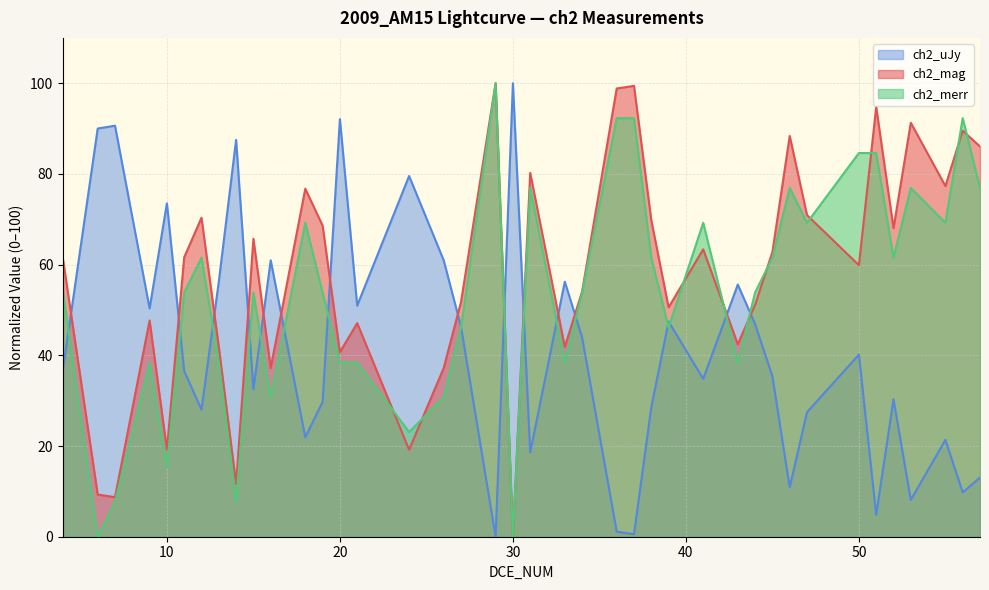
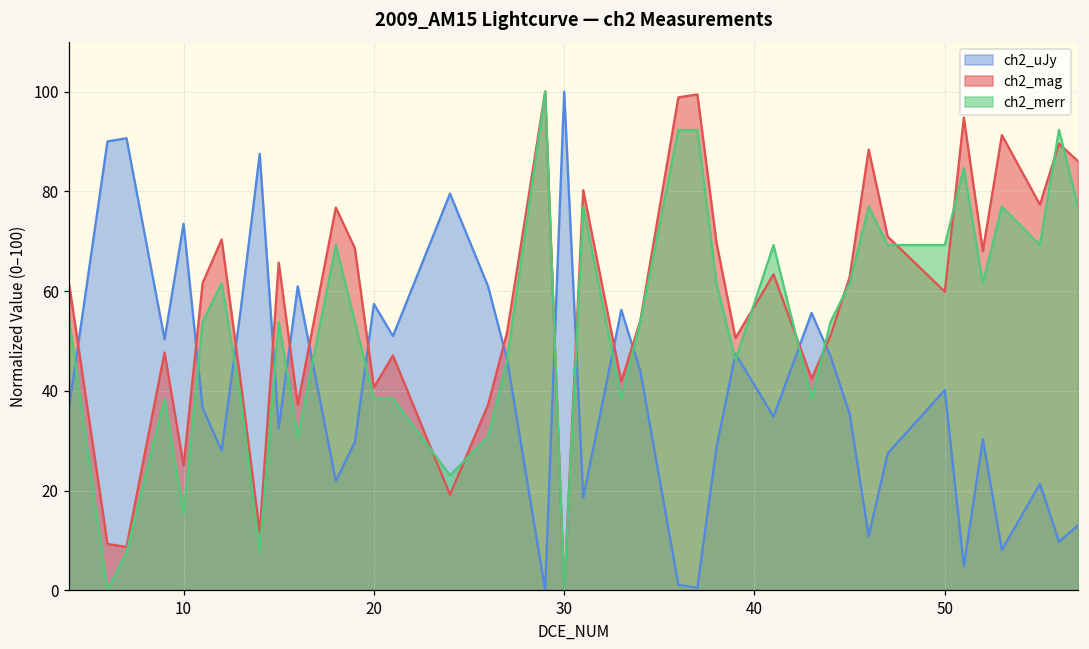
  {
    "ch2_uJy": {
      "10": 74,
-     "20": 92,
+     "20": 57,
      "30": 100,
      "50": 40
    },
    "ch2_mag": {
-     "10": 19,
+     "10": 25,
      "20": 41,
      "50": 60
    },
    "ch2_merr": {
      "10": 15,
      "20": 38,
-     "50": 85
+     "50": 69
    }
  }
